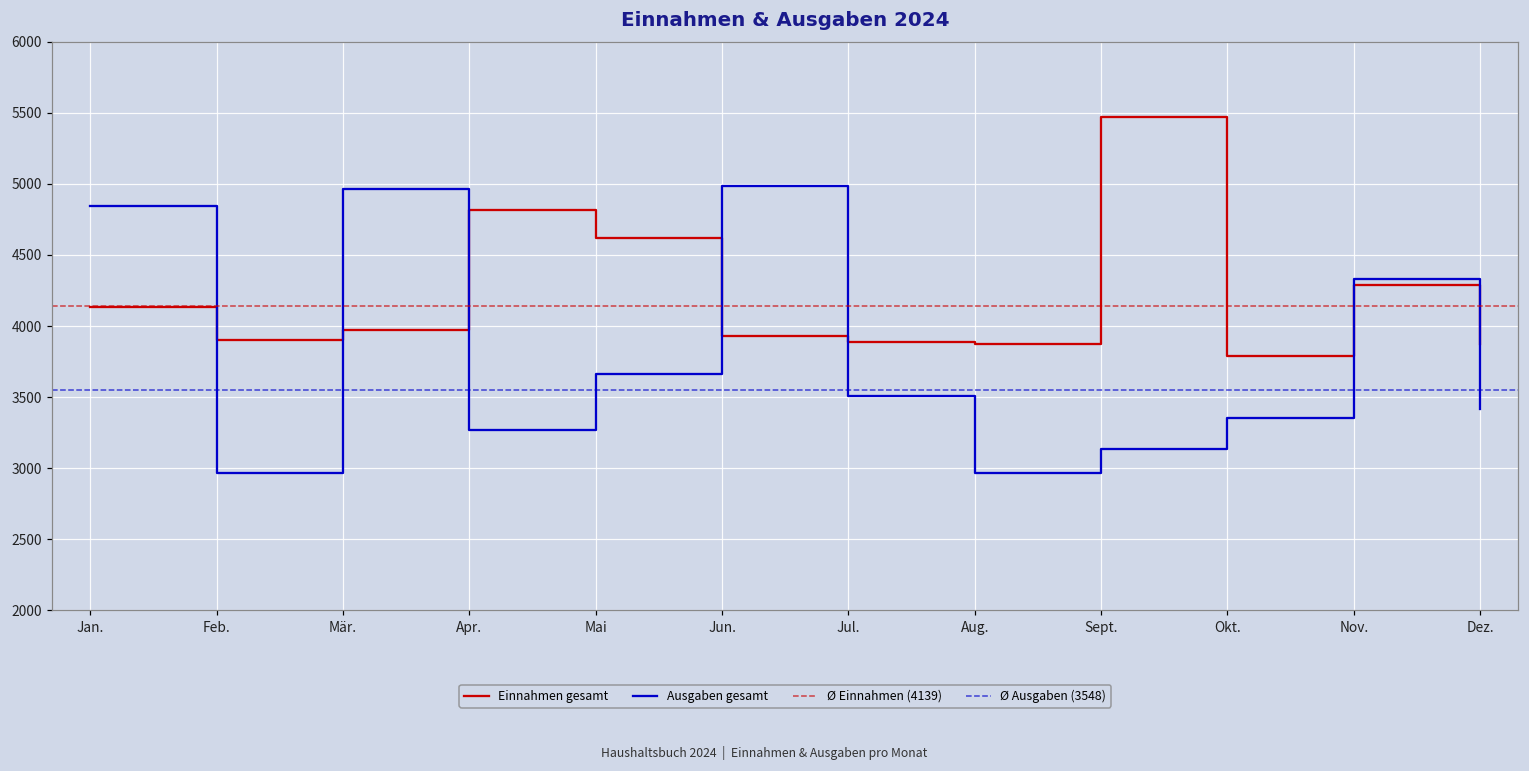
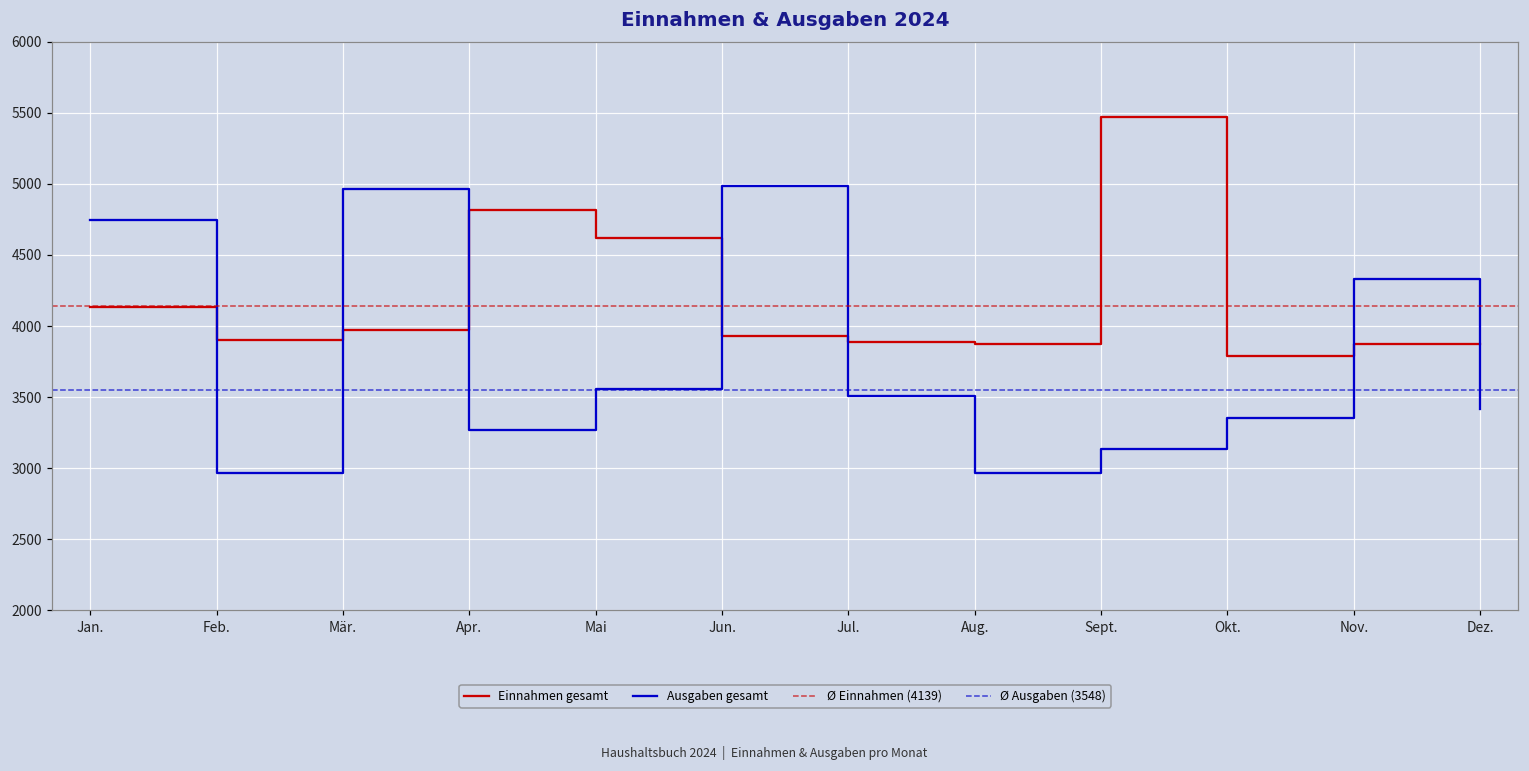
  {
    "Einnahmen gesamt": {
      "Jan.": 4130,
      "Feb.": 3900,
      "Mär.": 3970,
      "Apr.": 4820,
      "Mai": 4620,
      "Jun.": 3930,
      "Jul.": 3890,
      "Aug.": 3870,
      "Sept.": 5470,
      "Okt.": 3790,
-     "Nov.": 4290,
+     "Nov.": 3870,
      "Dez.": 3870
    },
    "Ausgaben gesamt": {
-     "Jan.": 4850,
+     "Jan.": 4750,
      "Feb.": 2970,
      "Mär.": 4960,
      "Apr.": 3270,
-     "Mai": 3670,
+     "Mai": 3560,
      "Jun.": 4990,
      "Jul.": 3510,
      "Aug.": 2970,
      "Sept.": 3140,
      "Okt.": 3360,
      "Nov.": 4330,
      "Dez.": 3420
    }
  }
